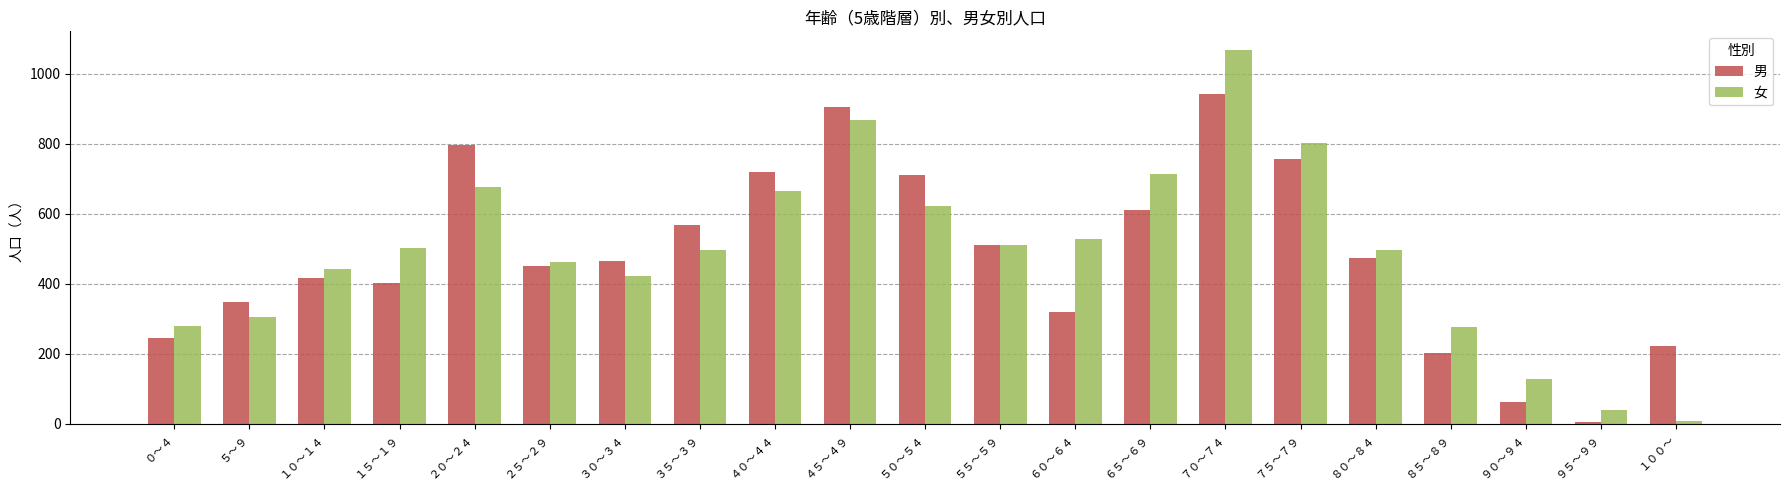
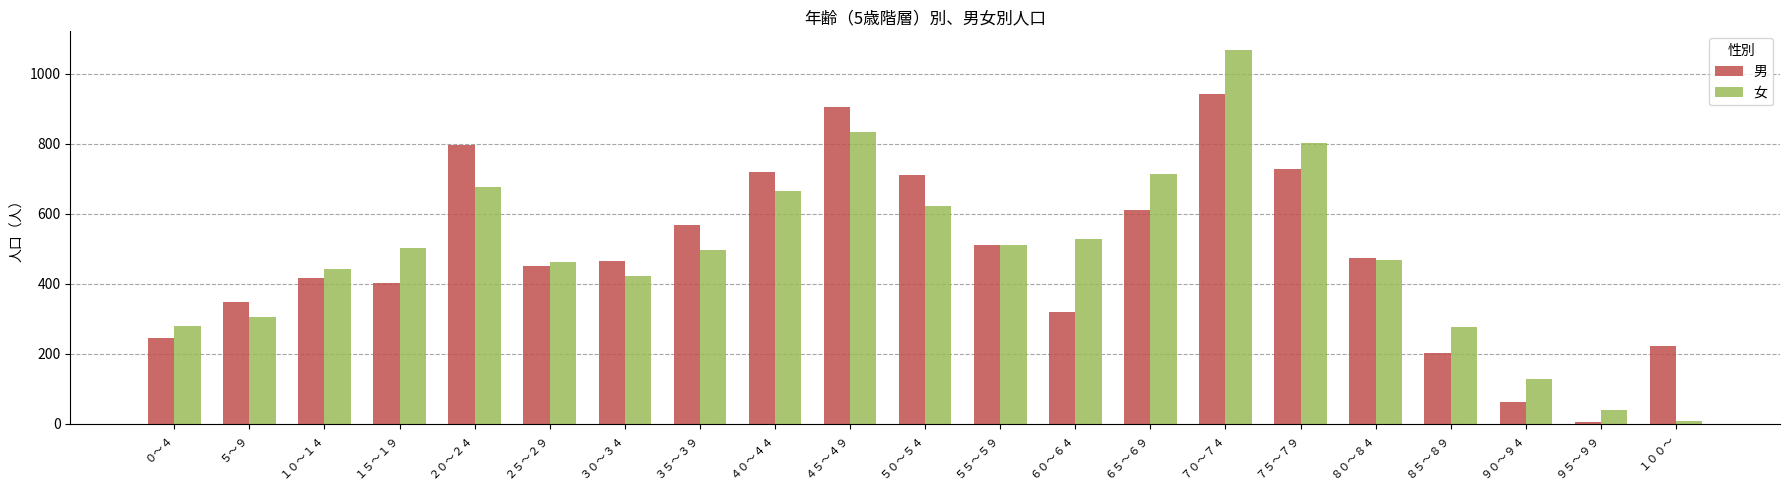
  {
    "男": {
      "０～４": 240,
      "５～９": 350,
      "１０～１４": 420,
      "１５～１９": 400,
      "２０～２４": 800,
      "２５～２９": 450,
      "３０～３４": 470,
      "３５～３９": 570,
      "４０～４４": 720,
      "４５～４９": 910,
      "５０～５４": 710,
      "５５～５９": 510,
      "６０～６４": 320,
      "６５～６９": 610,
      "７０～７４": 940,
-     "７５～７９": 760,
+     "７５～７９": 730,
      "８０～８４": 470,
      "８５～８９": 200,
      "９０～９４": 60,
      "１００～": 220
    },
    "女": {
      "０～４": 280,
      "５～９": 310,
      "１０～１４": 440,
      "１５～１９": 500,
      "２０～２４": 680,
      "２５～２９": 460,
      "３０～３４": 420,
      "３５～３９": 500,
      "４０～４４": 660,
-     "４５～４９": 870,
+     "４５～４９": 830,
      "５０～５４": 620,
      "５５～５９": 510,
      "６０～６４": 530,
      "６５～６９": 710,
      "７０～７４": 1070,
      "７５～７９": 800,
-     "８０～８４": 500,
+     "８０～８４": 470,
      "８５～８９": 280,
      "９０～９４": 130,
      "９５～９９": 40,
      "１００～": 10
    }
  }
